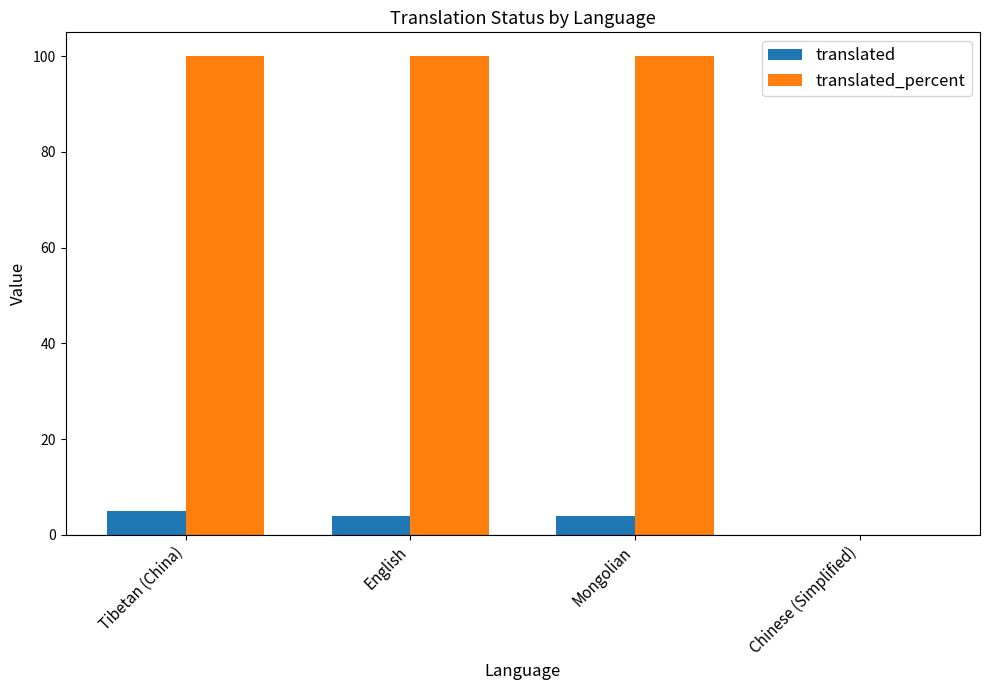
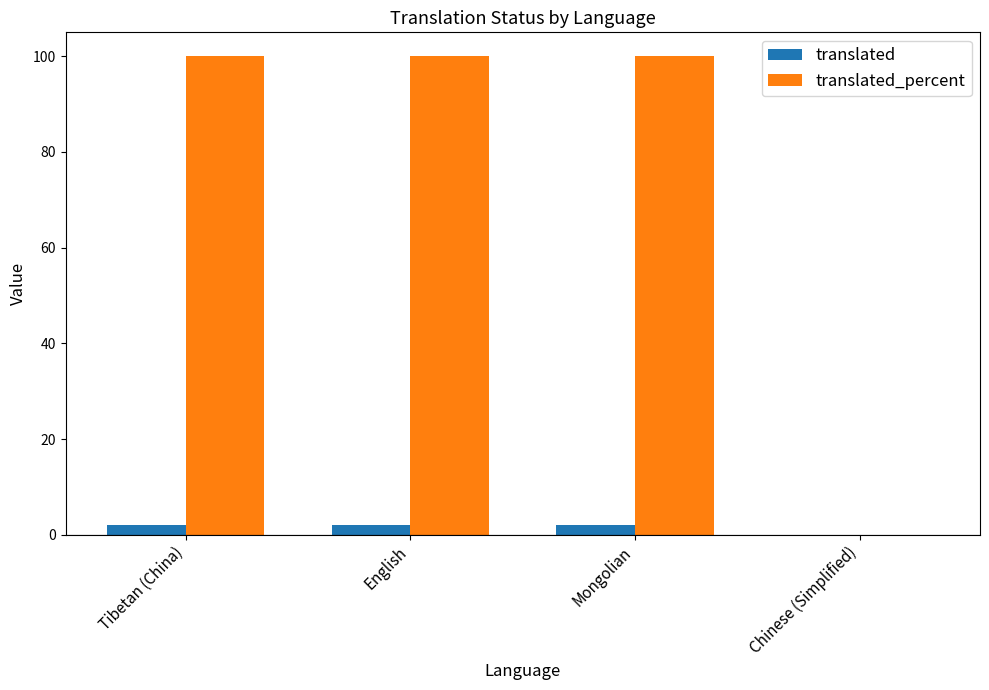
  {
    "translated": {
-     "Tibetan (China)": 5,
-     "English": 4,
-     "Mongolian": 4,
+     "Tibetan (China)": 2,
+     "English": 2,
+     "Mongolian": 2,
      "Chinese (Simplified)": 0
    },
    "translated_percent": {
      "Tibetan (China)": 100,
      "English": 100,
      "Mongolian": 100,
      "Chinese (Simplified)": 0
    }
  }
